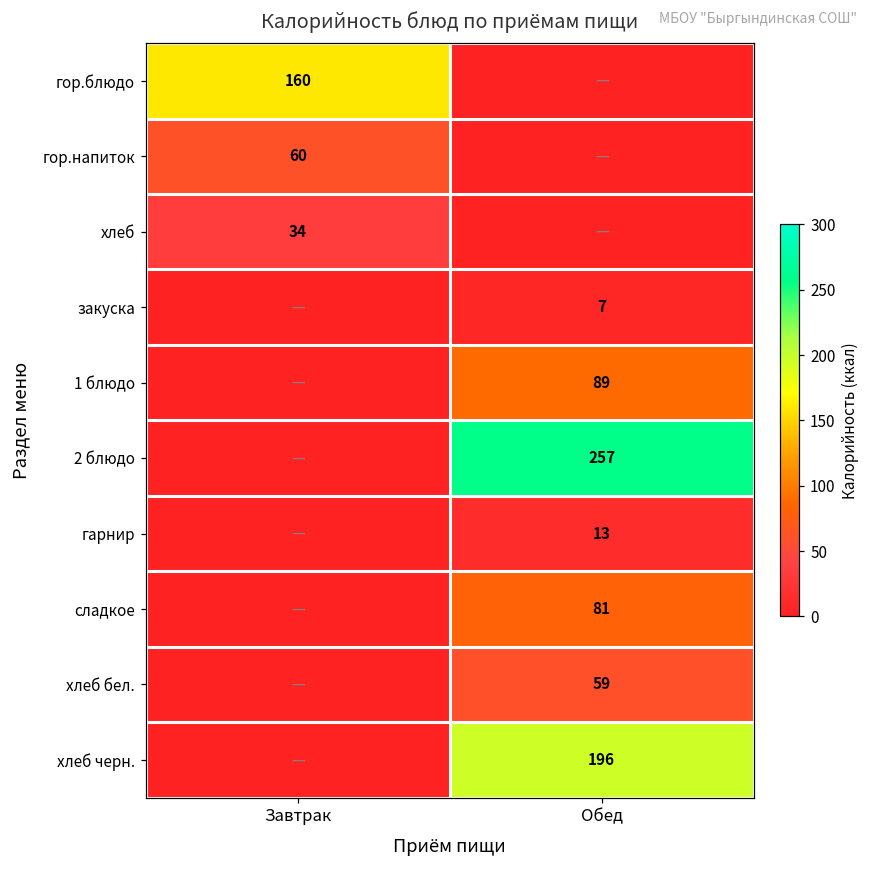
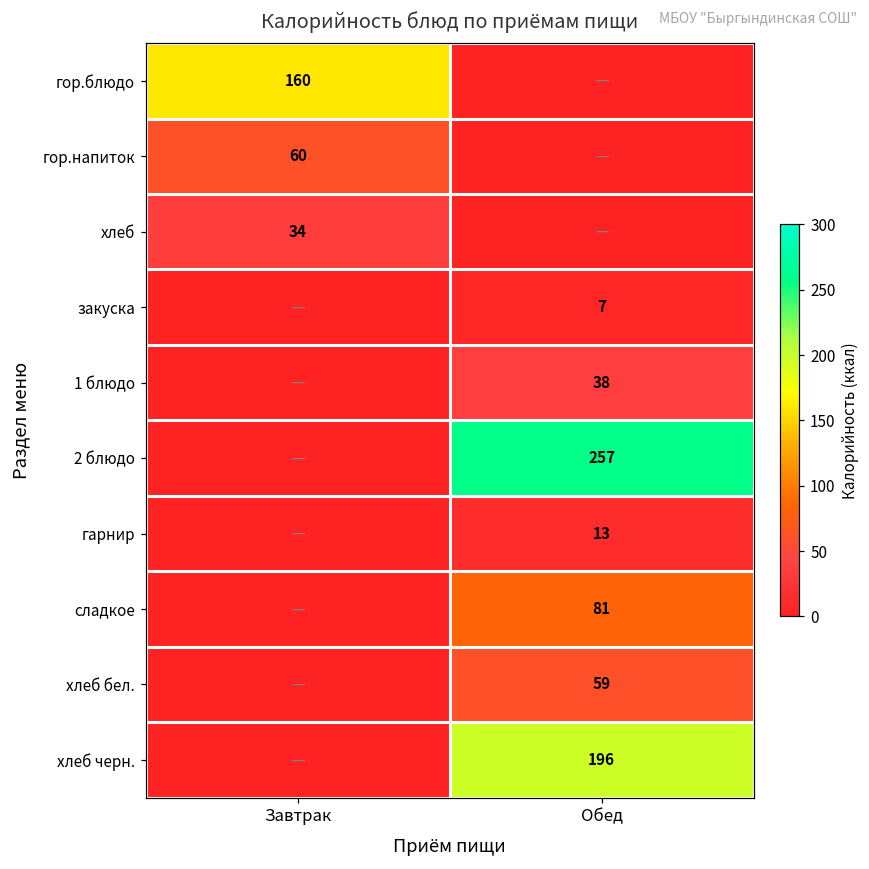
  {
    "гор.блюдо": {
      "Завтрак": 160
    },
    "гор.напиток": {
      "Завтрак": 60
    },
    "хлеб": {
      "Завтрак": 34
    },
    "закуска": {
      "Обед": 7
    },
    "1 блюдо": {
-     "Обед": 89
+     "Обед": 38
    },
    "2 блюдо": {
      "Обед": 257
    },
    "гарнир": {
      "Обед": 13
    },
    "сладкое": {
      "Обед": 81
    },
    "хлеб бел.": {
      "Обед": 59
    },
    "хлеб черн.": {
      "Обед": 196
    }
  }
